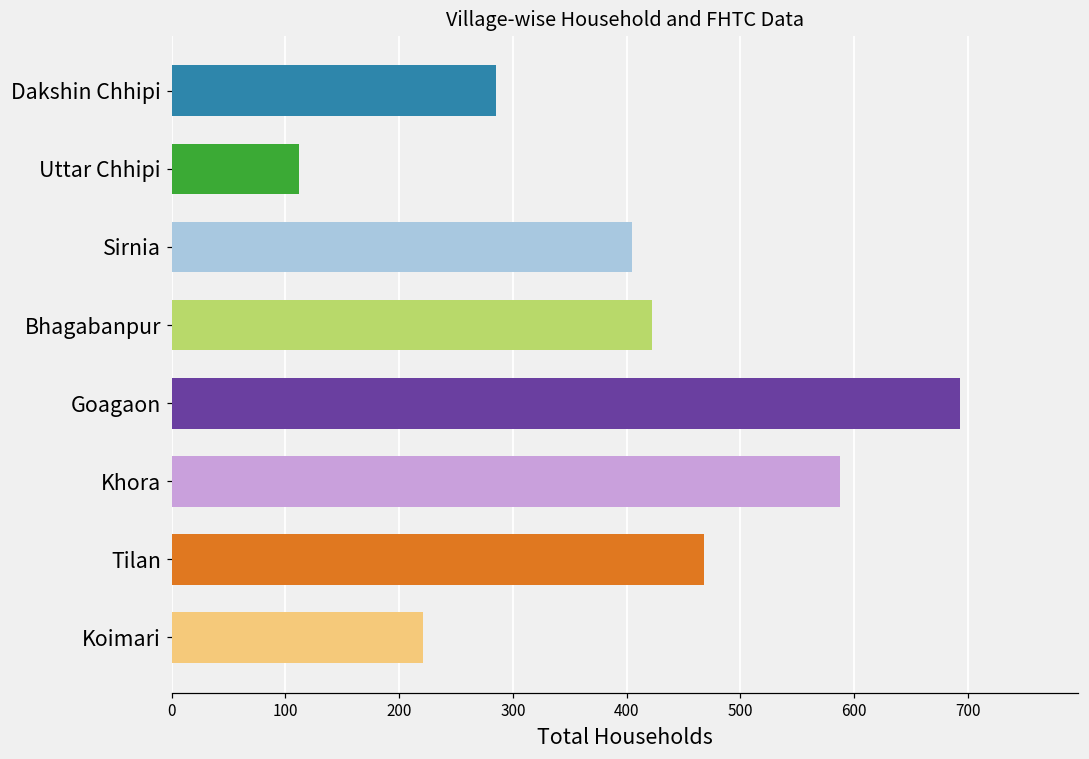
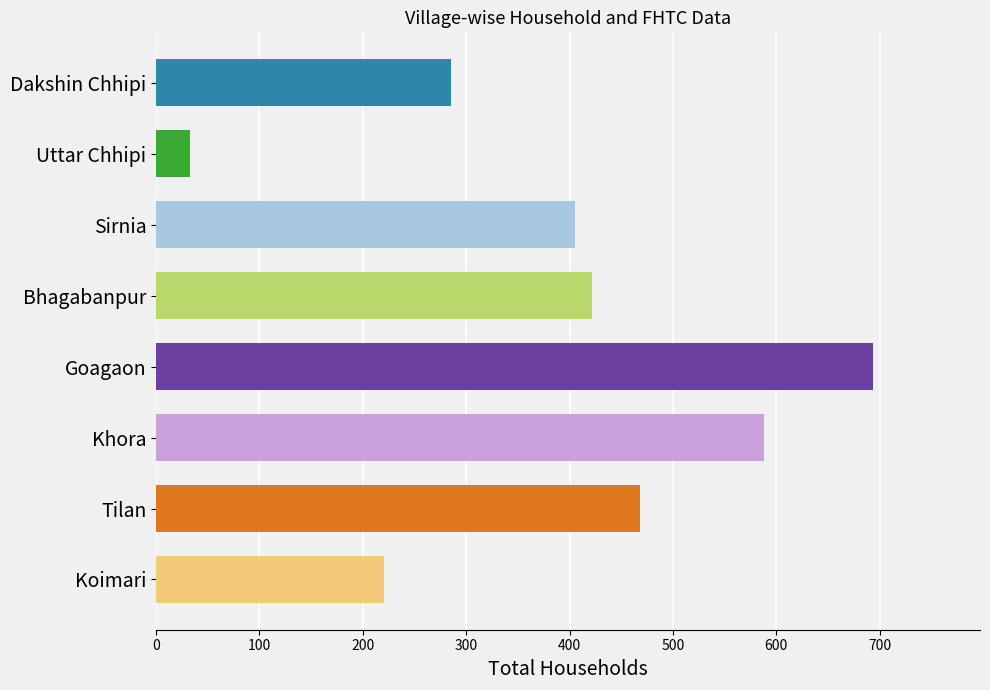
  {
    "Dakshin Chhipi": 285,
-   "Uttar Chhipi": 112,
+   "Uttar Chhipi": 33,
    "Sirnia": 405,
    "Bhagabanpur": 422,
    "Goagaon": 693,
    "Khora": 588,
    "Tilan": 468,
    "Koimari": 221
  }
